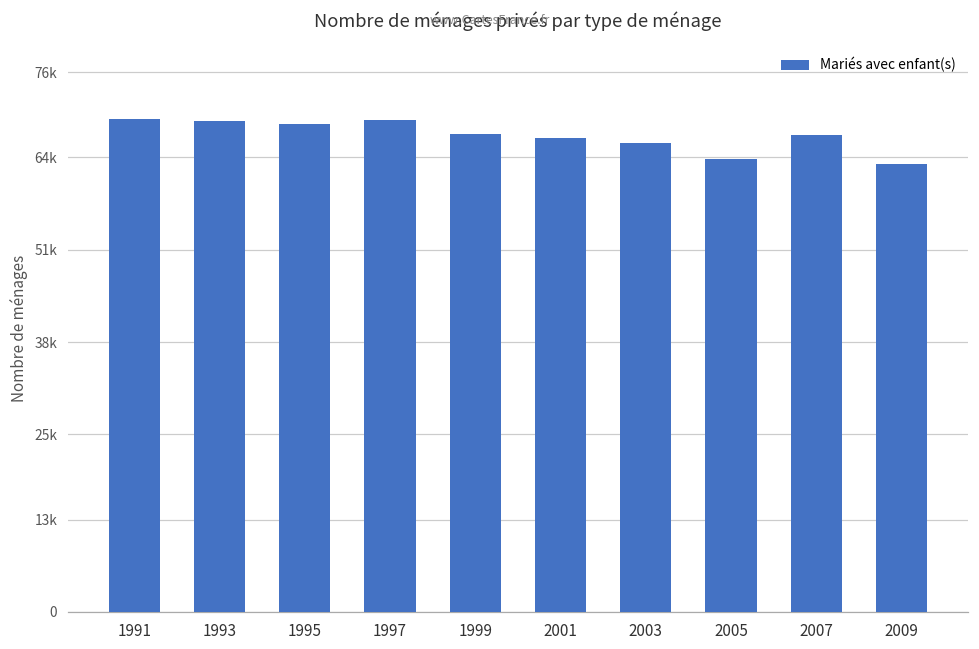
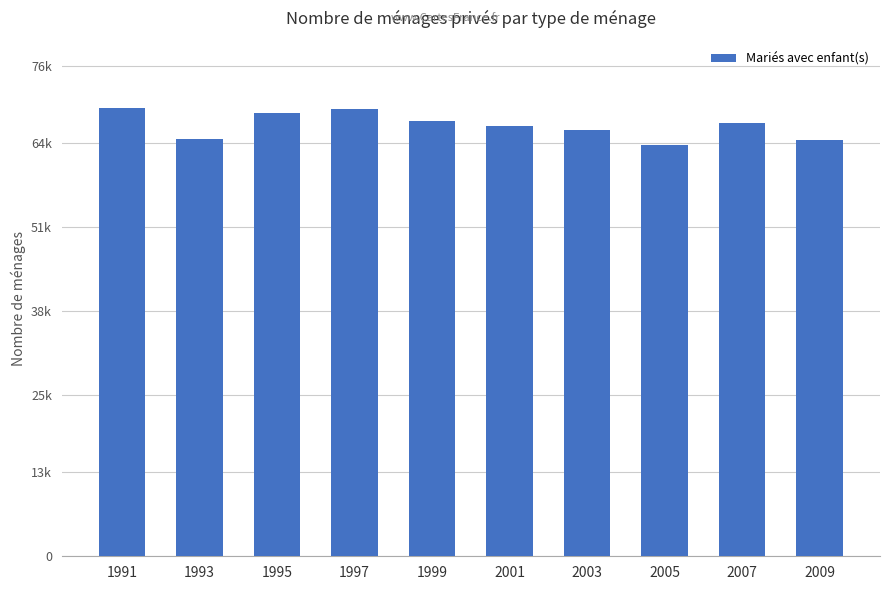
  {
    "1991": 69000,
-   "1993": 69000,
+   "1993": 65000,
    "1995": 69000,
    "1997": 69000,
    "1999": 67000,
    "2001": 67000,
    "2003": 66000,
    "2005": 64000,
    "2007": 67000,
-   "2009": 63000
+   "2009": 65000
  }
